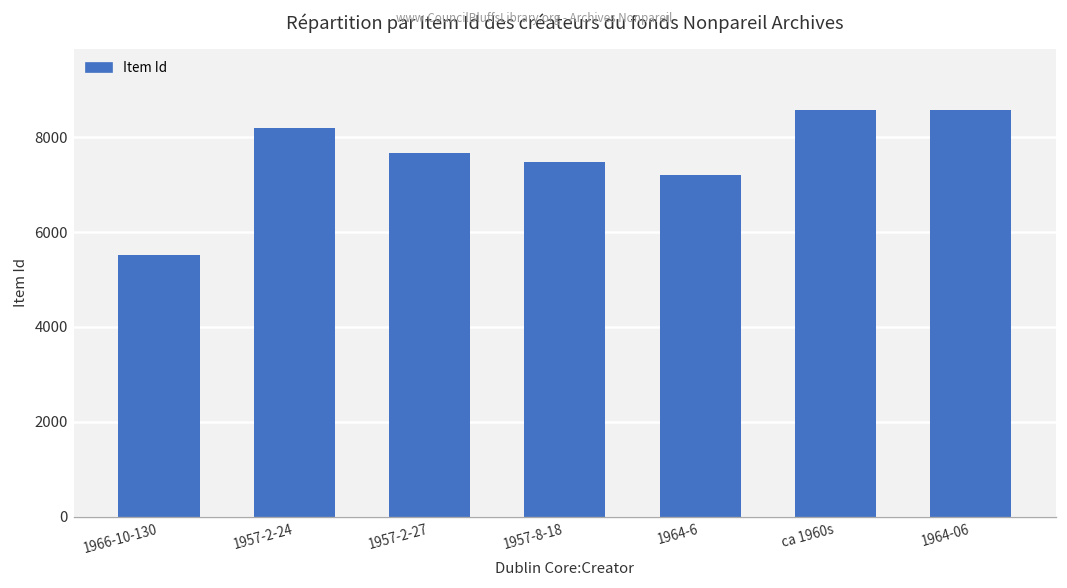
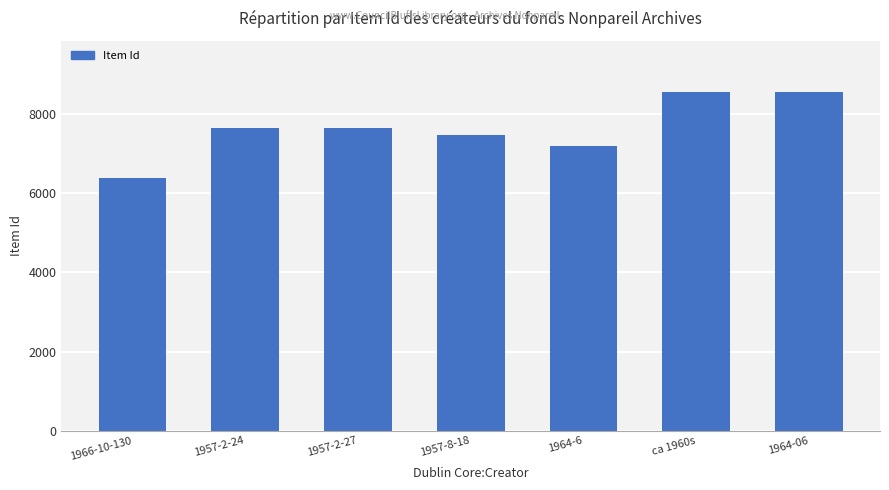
  {
-   "1966-10-130": 5500,
-   "1957-2-24": 8200,
+   "1966-10-130": 6400,
+   "1957-2-24": 7700,
    "1957-2-27": 7700,
    "1957-8-18": 7500,
    "1964-6": 7200,
    "ca 1960s": 8600,
    "1964-06": 8600
  }
